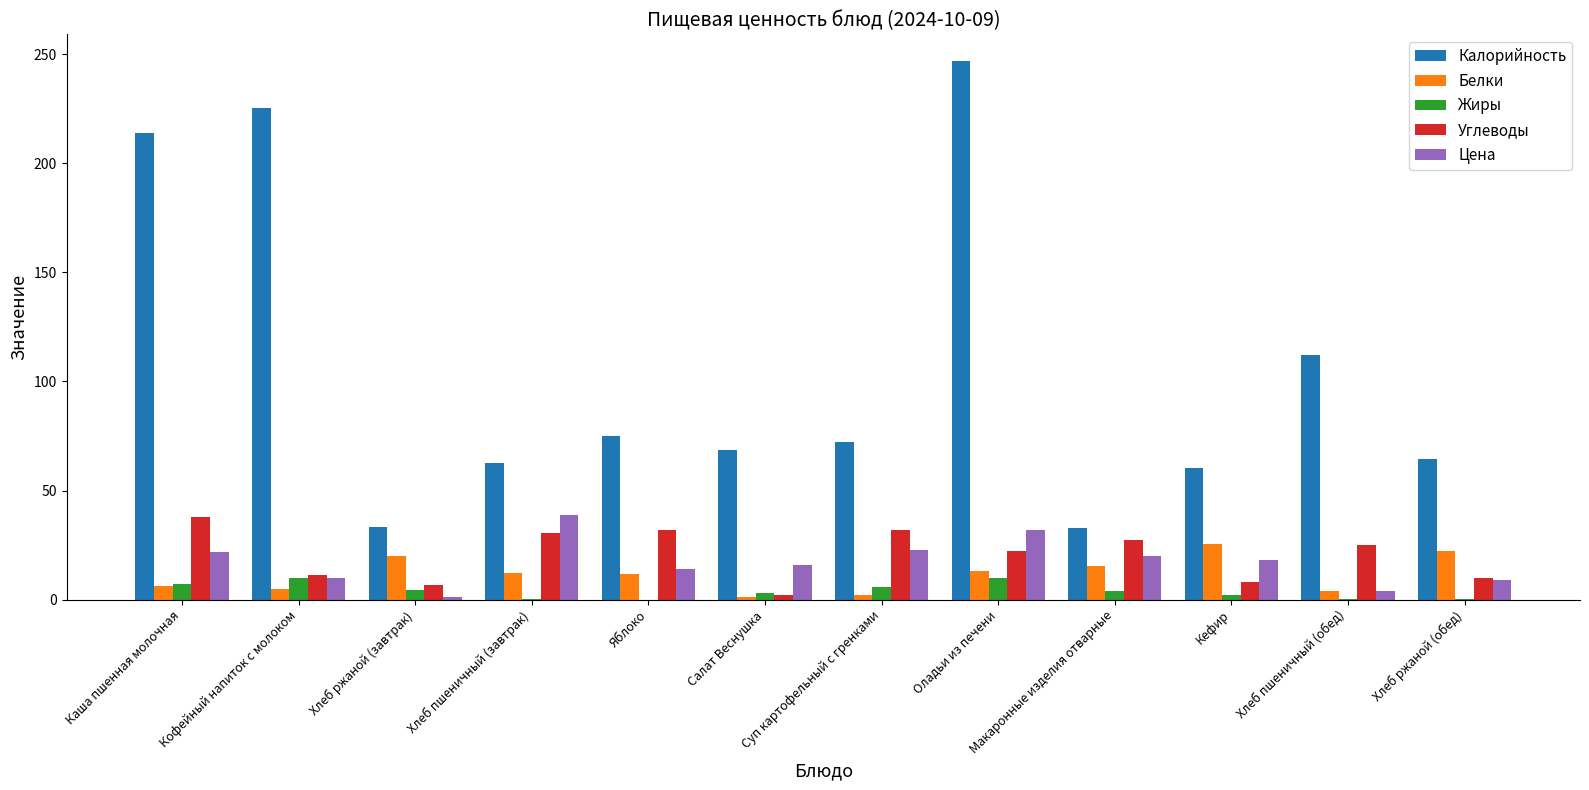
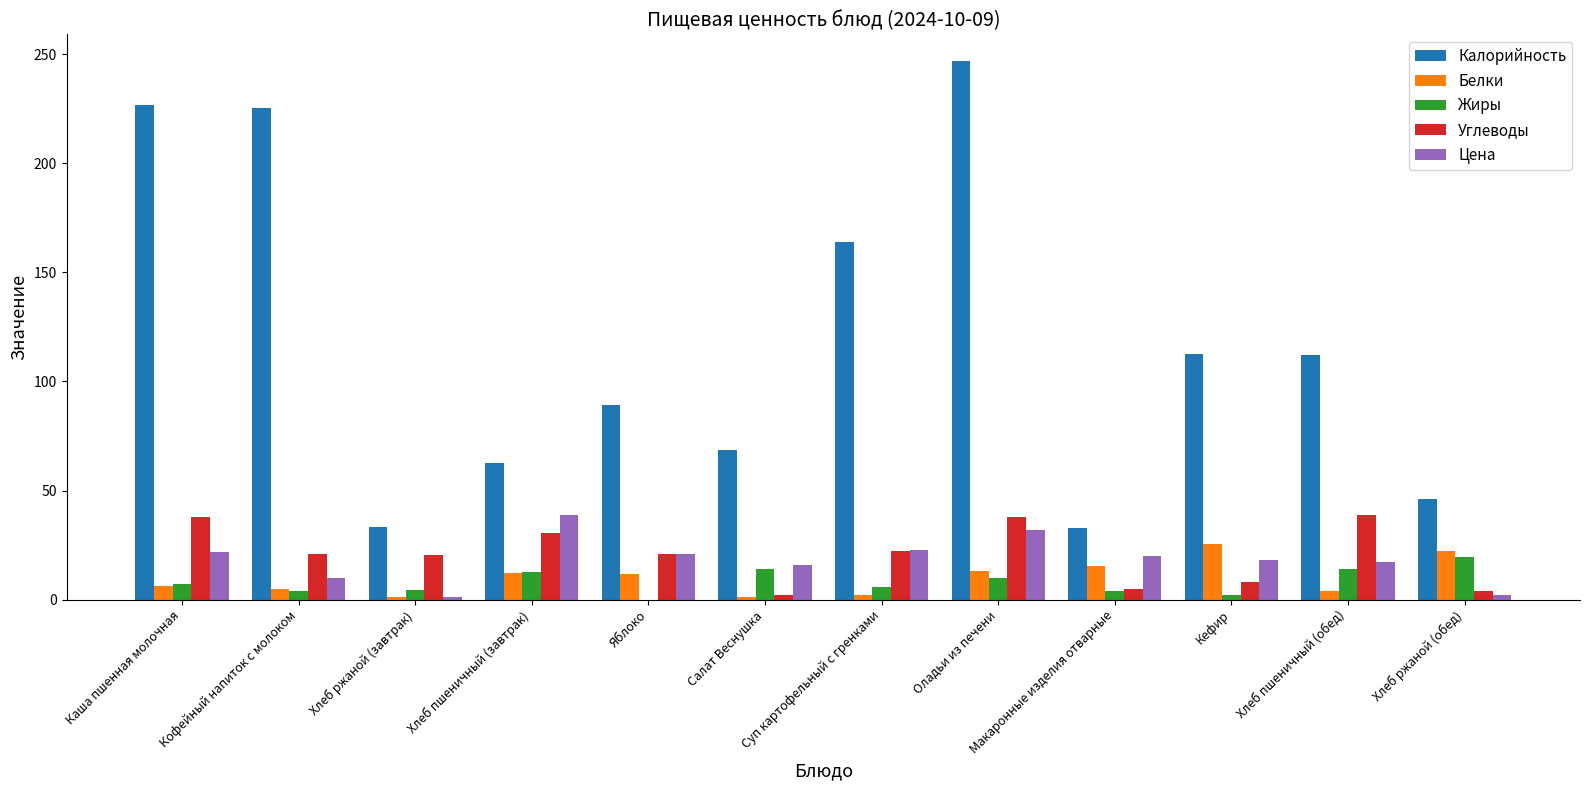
  {
    "Калорийность": {
-     "Каша пшенная молочная": 214,
+     "Каша пшенная молочная": 227,
      "Кофейный напиток с молоком": 225,
      "Хлеб ржаной (завтрак)": 33,
      "Хлеб пшеничный (завтрак)": 63,
-     "Яблоко": 75,
+     "Яблоко": 89,
      "Салат Веснушка": 69,
-     "Суп картофельный с гренками": 72,
+     "Суп картофельный с гренками": 164,
      "Оладьи из печени": 247,
      "Макаронные изделия отварные": 33,
-     "Кефир": 60,
+     "Кефир": 113,
      "Хлеб пшеничный (обед)": 112,
-     "Хлеб ржаной (обед)": 65
+     "Хлеб ржаной (обед)": 46
    },
    "Белки": {
      "Каша пшенная молочная": 6,
      "Кофейный напиток с молоком": 5,
-     "Хлеб ржаной (завтрак)": 20,
+     "Хлеб ржаной (завтрак)": 1,
      "Хлеб пшеничный (завтрак)": 12,
      "Яблоко": 12,
      "Суп картофельный с гренками": 2,
      "Оладьи из печени": 13,
      "Макаронные изделия отварные": 15,
      "Кефир": 26,
      "Хлеб пшеничный (обед)": 4,
      "Хлеб ржаной (обед)": 22
    },
    "Жиры": {
      "Каша пшенная молочная": 7,
-     "Кофейный напиток с молоком": 10,
+     "Кофейный напиток с молоком": 4,
      "Хлеб ржаной (завтрак)": 4,
-     "Хлеб пшеничный (завтрак)": 0,
+     "Хлеб пшеничный (завтрак)": 13,
      "Яблоко": 0,
-     "Салат Веснушка": 3,
+     "Салат Веснушка": 14,
      "Суп картофельный с гренками": 6,
      "Оладьи из печени": 10,
      "Макаронные изделия отварные": 4,
      "Кефир": 2,
-     "Хлеб пшеничный (обед)": 0,
-     "Хлеб ржаной (обед)": 0
+     "Хлеб пшеничный (обед)": 14,
+     "Хлеб ржаной (обед)": 19
    },
    "Углеводы": {
      "Каша пшенная молочная": 38,
-     "Кофейный напиток с молоком": 11,
-     "Хлеб ржаной (завтрак)": 7,
+     "Кофейный напиток с молоком": 21,
+     "Хлеб ржаной (завтрак)": 21,
      "Хлеб пшеничный (завтрак)": 31,
-     "Яблоко": 32,
+     "Яблоко": 21,
      "Салат Веснушка": 2,
-     "Суп картофельный с гренками": 32,
-     "Оладьи из печени": 22,
-     "Макаронные изделия отварные": 28,
+     "Суп картофельный с гренками": 22,
+     "Оладьи из печени": 38,
+     "Макаронные изделия отварные": 5,
      "Кефир": 8,
-     "Хлеб пшеничный (обед)": 25,
-     "Хлеб ржаной (обед)": 10
+     "Хлеб пшеничный (обед)": 39,
+     "Хлеб ржаной (обед)": 4
    },
    "Цена": {
      "Каша пшенная молочная": 22,
      "Кофейный напиток с молоком": 10,
      "Хлеб ржаной (завтрак)": 1,
      "Хлеб пшеничный (завтрак)": 39,
-     "Яблоко": 14,
+     "Яблоко": 21,
      "Салат Веснушка": 16,
      "Суп картофельный с гренками": 23,
      "Оладьи из печени": 32,
      "Макаронные изделия отварные": 20,
      "Кефир": 18,
-     "Хлеб пшеничный (обед)": 4,
-     "Хлеб ржаной (обед)": 9
+     "Хлеб пшеничный (обед)": 17,
+     "Хлеб ржаной (обед)": 2
    }
  }
